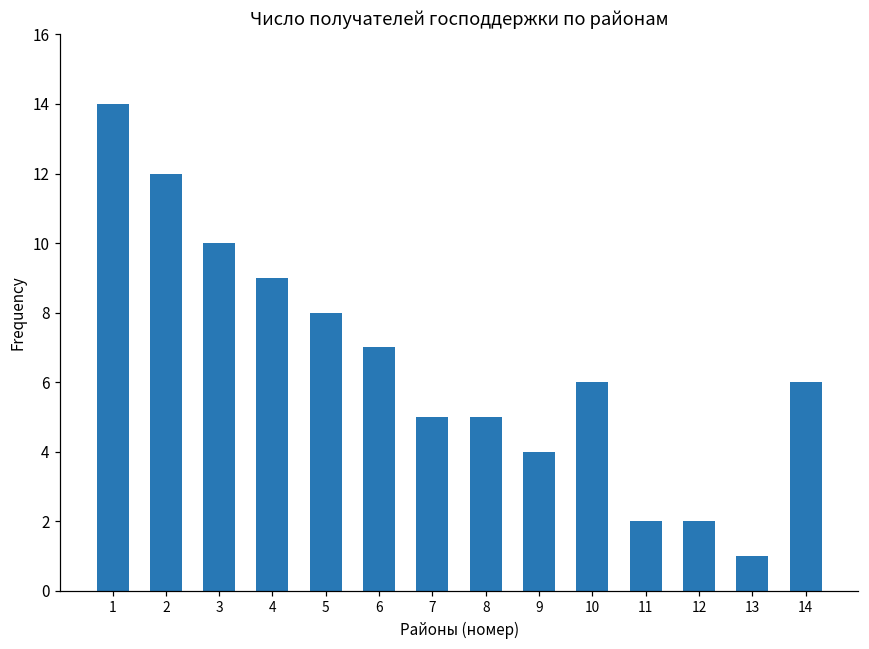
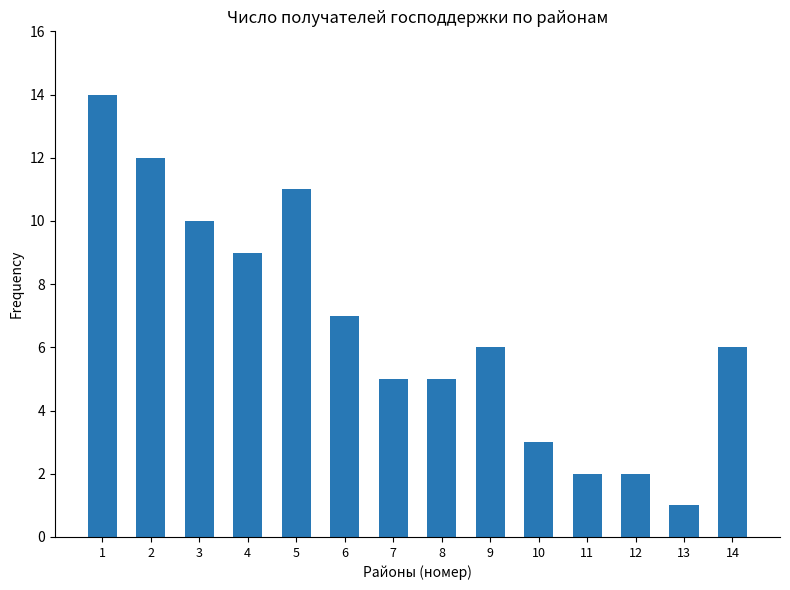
  {
    "1": 14,
    "2": 12,
    "3": 10,
    "4": 9,
-   "5": 8,
+   "5": 11,
    "6": 7,
    "7": 5,
    "8": 5,
-   "9": 4,
-   "10": 6,
+   "9": 6,
+   "10": 3,
    "11": 2,
    "12": 2,
    "13": 1,
    "14": 6
  }
